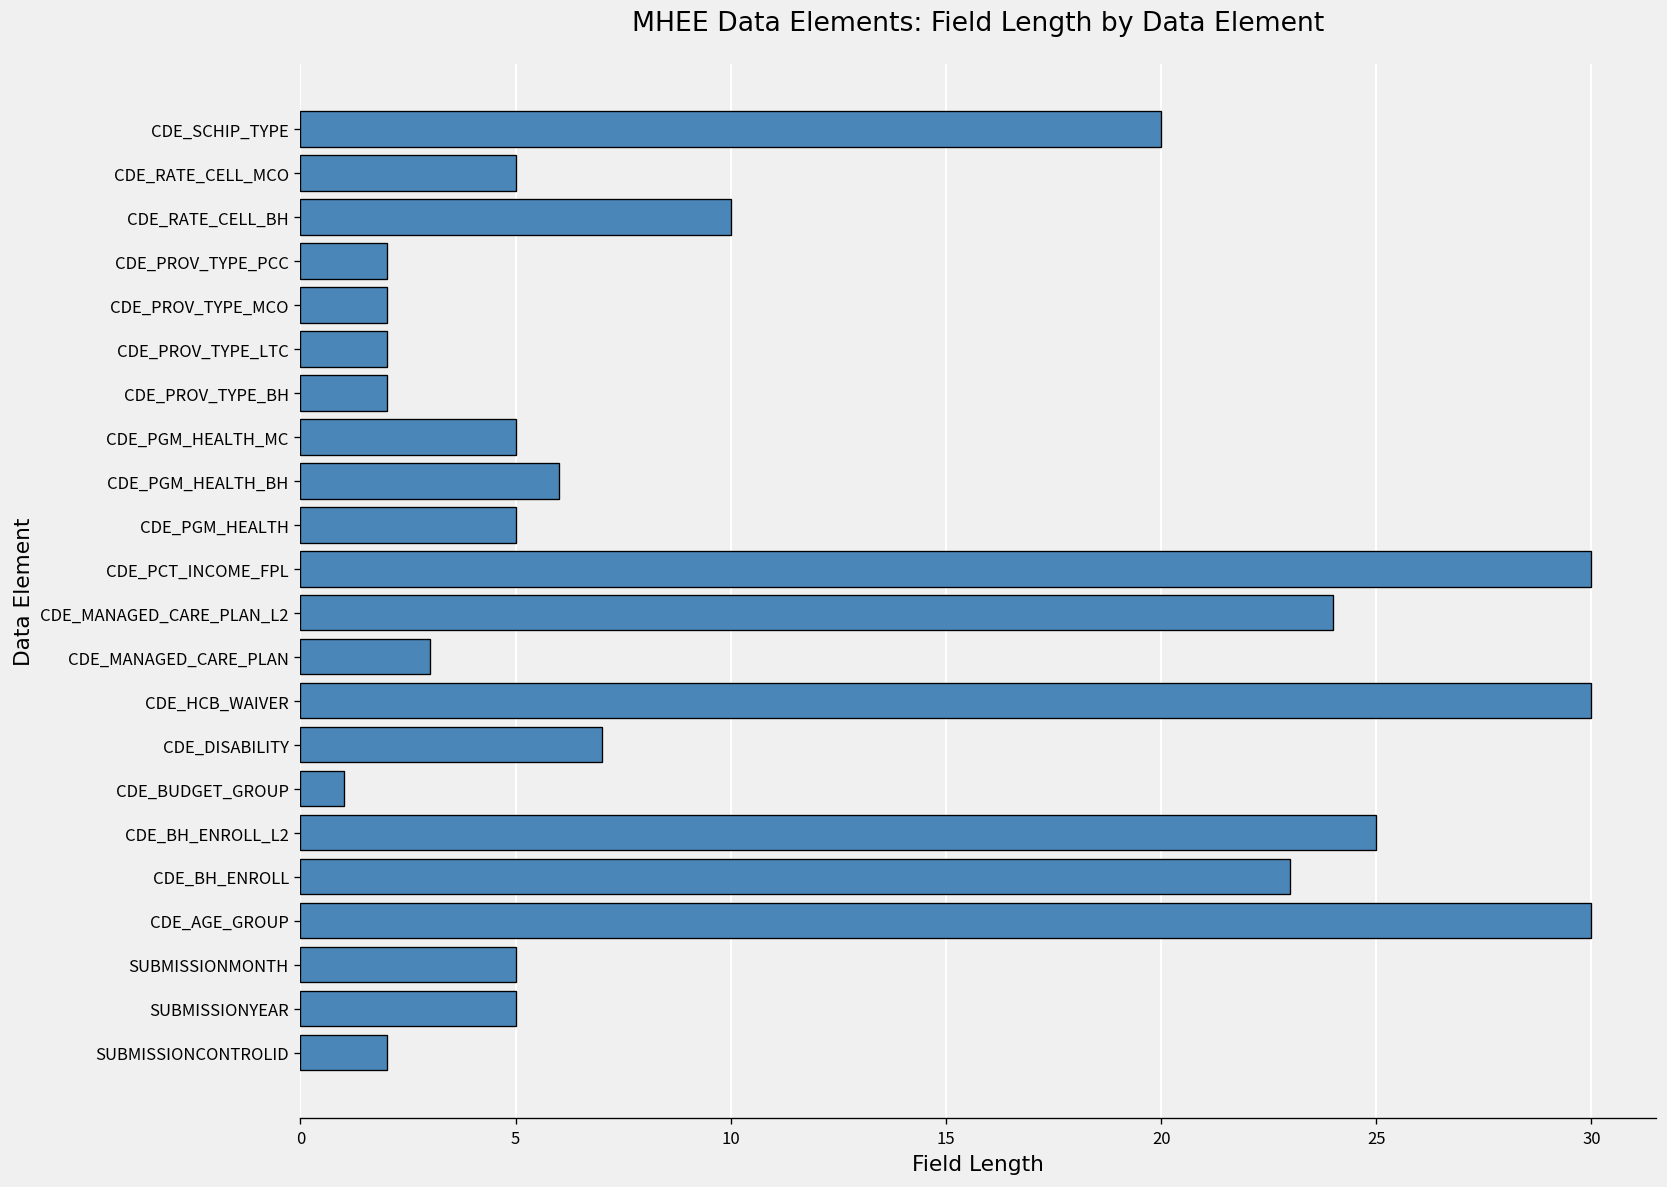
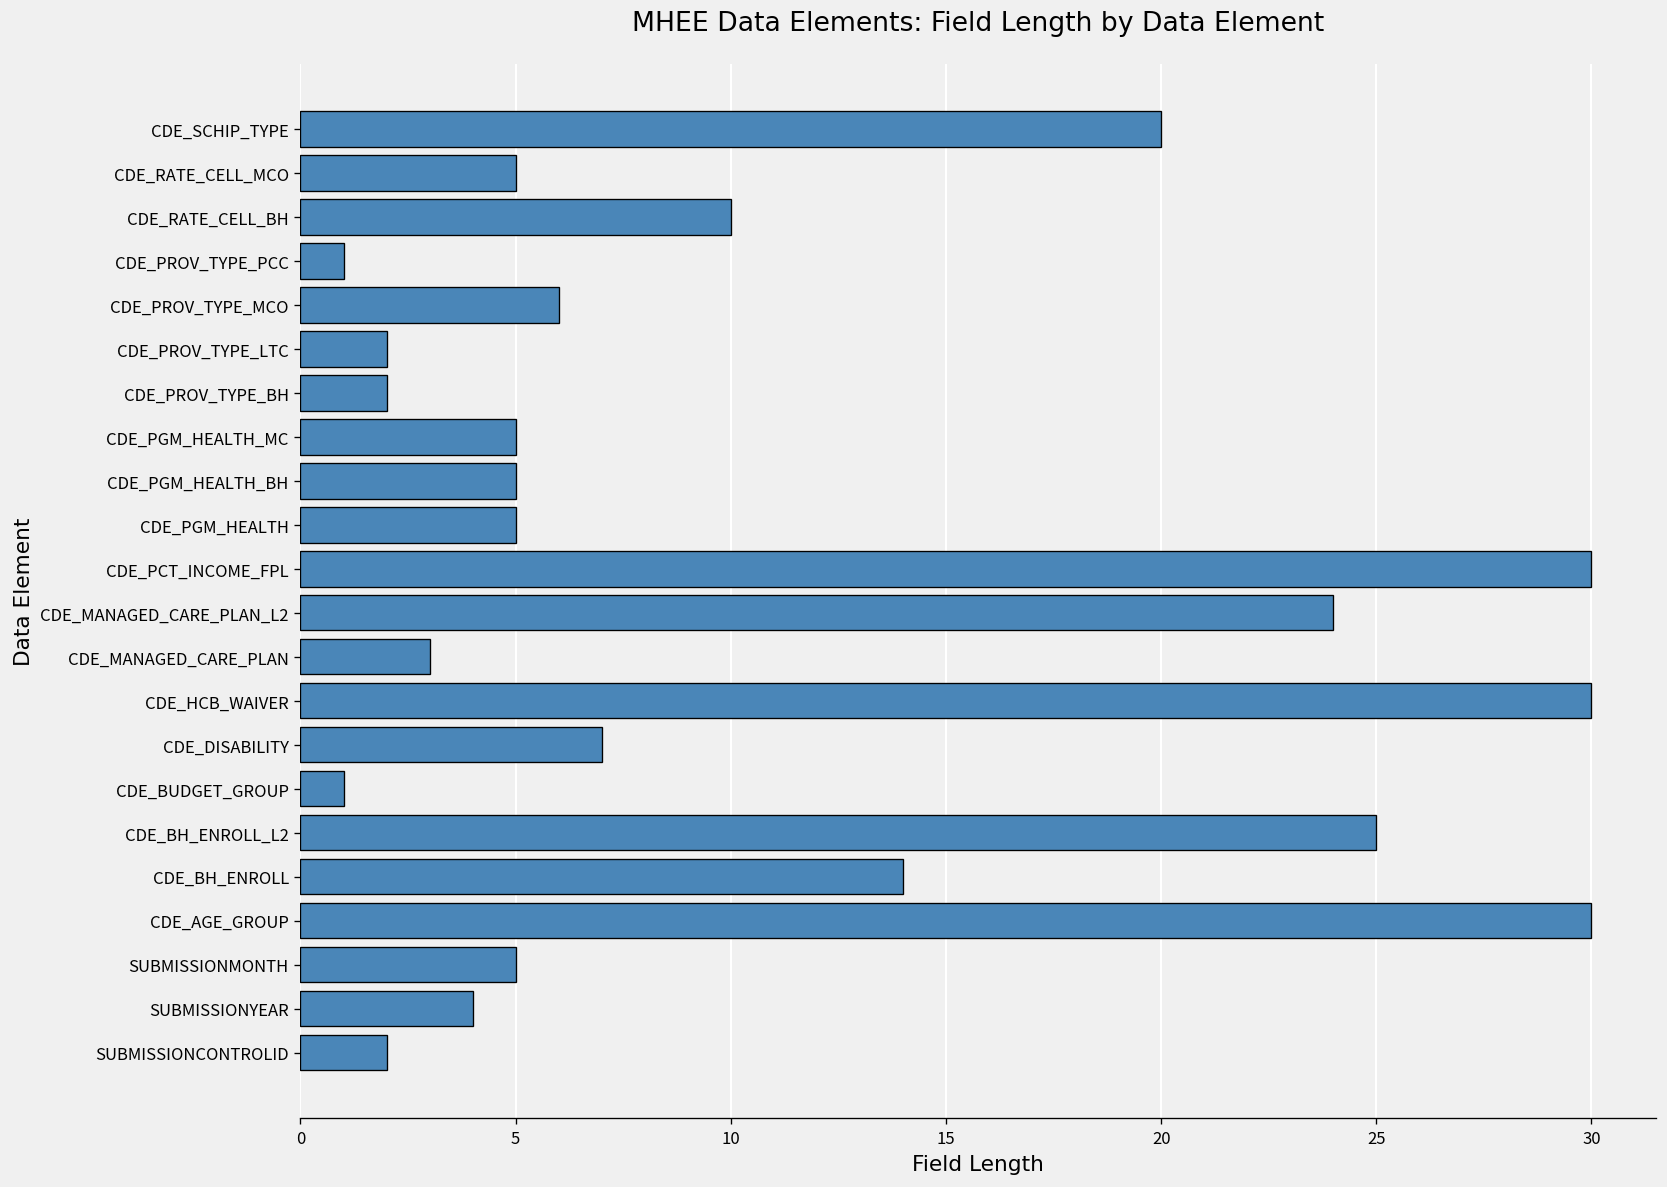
  {
    "CDE_SCHIP_TYPE": 20,
    "CDE_RATE_CELL_MCO": 5,
    "CDE_RATE_CELL_BH": 10,
-   "CDE_PROV_TYPE_PCC": 2,
-   "CDE_PROV_TYPE_MCO": 2,
+   "CDE_PROV_TYPE_PCC": 1,
+   "CDE_PROV_TYPE_MCO": 6,
    "CDE_PROV_TYPE_LTC": 2,
    "CDE_PROV_TYPE_BH": 2,
    "CDE_PGM_HEALTH_MC": 5,
-   "CDE_PGM_HEALTH_BH": 6,
+   "CDE_PGM_HEALTH_BH": 5,
    "CDE_PGM_HEALTH": 5,
    "CDE_PCT_INCOME_FPL": 30,
    "CDE_MANAGED_CARE_PLAN_L2": 24,
    "CDE_MANAGED_CARE_PLAN": 3,
    "CDE_HCB_WAIVER": 30,
    "CDE_DISABILITY": 7,
    "CDE_BUDGET_GROUP": 1,
    "CDE_BH_ENROLL_L2": 25,
-   "CDE_BH_ENROLL": 23,
+   "CDE_BH_ENROLL": 14,
    "CDE_AGE_GROUP": 30,
    "SUBMISSIONMONTH": 5,
-   "SUBMISSIONYEAR": 5,
+   "SUBMISSIONYEAR": 4,
    "SUBMISSIONCONTROLID": 2
  }
